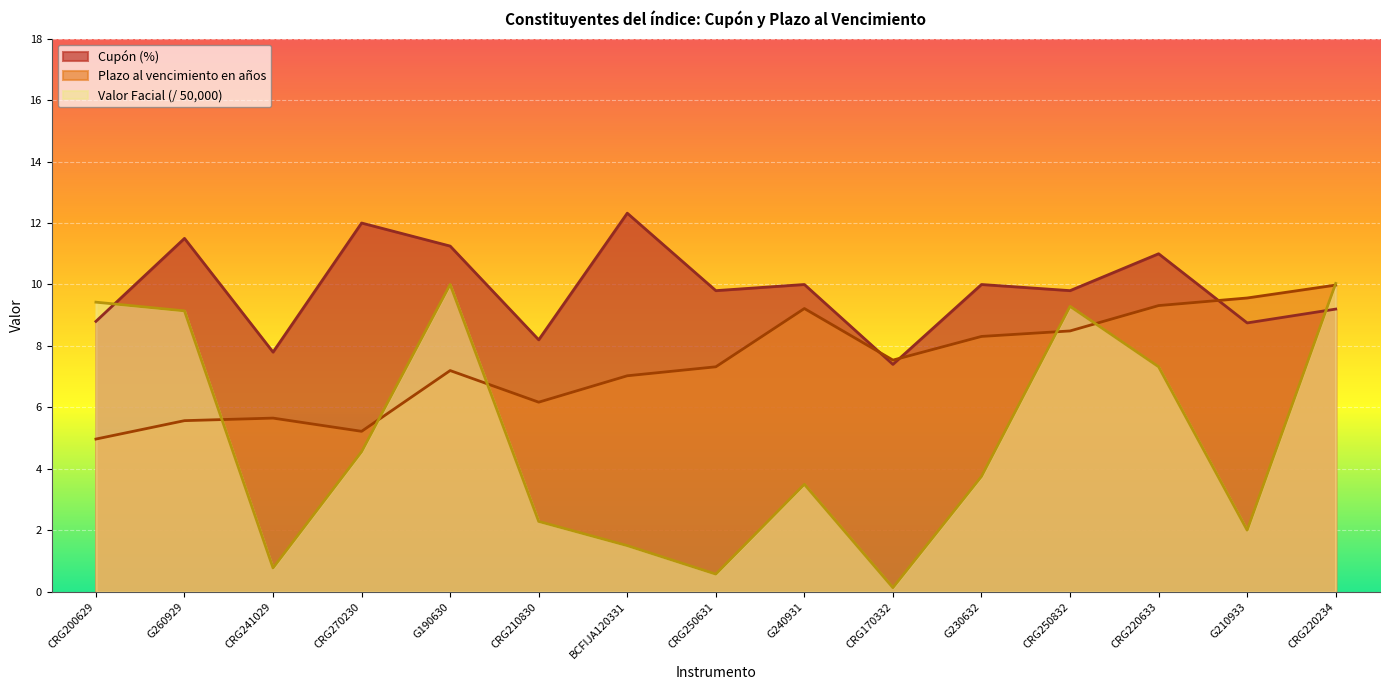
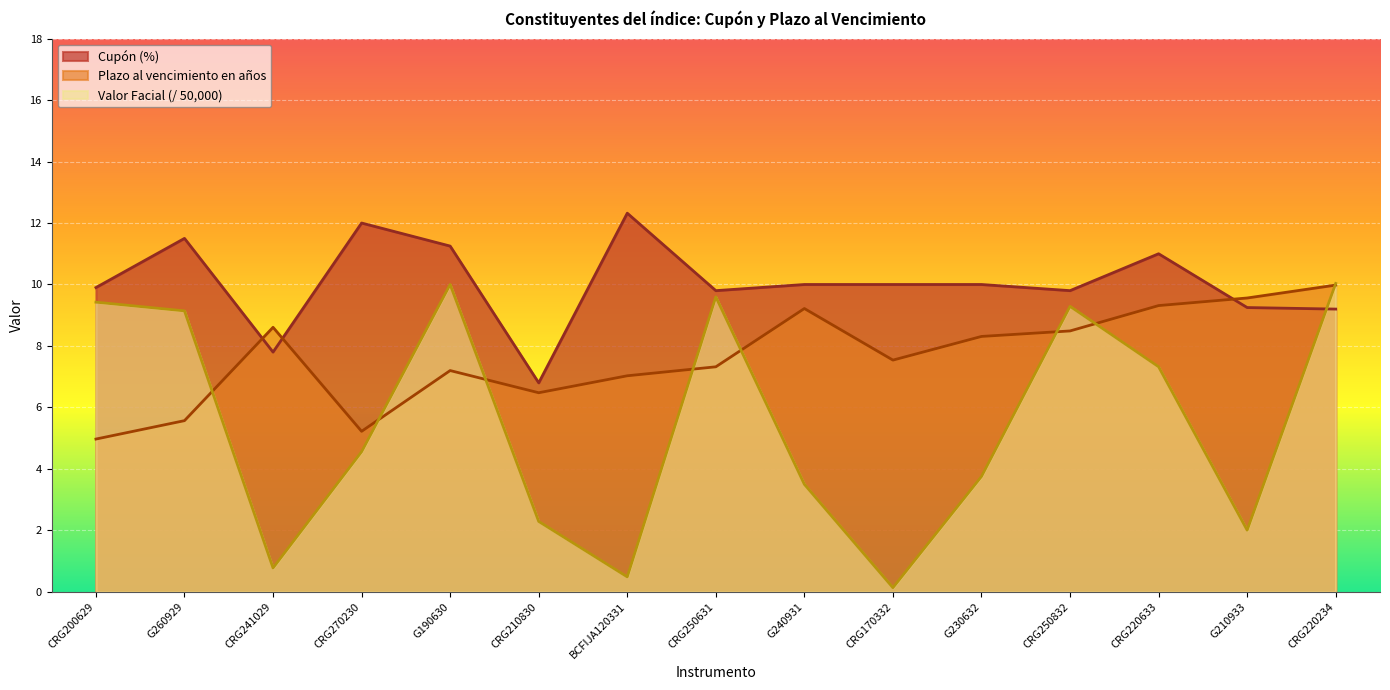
  {
    "Cupón (%)": {
-     "CRG200629": 8.8,
+     "CRG200629": 9.9,
      "G260929": 11.5,
      "CRG241029": 7.8,
      "CRG270230": 12.0,
      "G190630": 11.3,
-     "CRG210830": 8.2,
+     "CRG210830": 6.8,
      "BCFIJA120331": 12.3,
      "CRG250631": 9.8,
      "G240931": 10.0,
-     "CRG170332": 7.4,
+     "CRG170332": 10.0,
      "G230632": 10.0,
      "CRG250832": 9.8,
      "CRG220633": 11.0,
-     "G210933": 8.8,
+     "G210933": 9.3,
      "CRG220234": 9.2
    },
    "Plazo al vencimiento en años": {
      "CRG200629": 5.0,
      "G260929": 5.6,
-     "CRG241029": 5.7,
+     "CRG241029": 8.6,
      "CRG270230": 5.2,
      "G190630": 7.2,
-     "CRG210830": 6.2,
+     "CRG210830": 6.5,
      "BCFIJA120331": 7.0,
      "CRG250631": 7.3,
      "G240931": 9.2,
      "CRG170332": 7.5,
      "G230632": 8.3,
      "CRG250832": 8.5,
      "CRG220633": 9.3,
      "G210933": 9.6
    },
    "Valor Facial (/ 50,000)": {
      "CRG200629": 9.4,
      "G260929": 9.1,
      "CRG241029": 0.8,
      "CRG270230": 4.6,
      "G190630": 10.0,
      "CRG210830": 2.3,
-     "BCFIJA120331": 1.5,
-     "CRG250631": 0.6,
+     "BCFIJA120331": 0.5,
+     "CRG250631": 9.6,
      "G240931": 3.5,
      "CRG170332": 0.1,
      "G230632": 3.8,
      "CRG250832": 9.3,
      "CRG220633": 7.3,
      "G210933": 2.0
    }
  }
